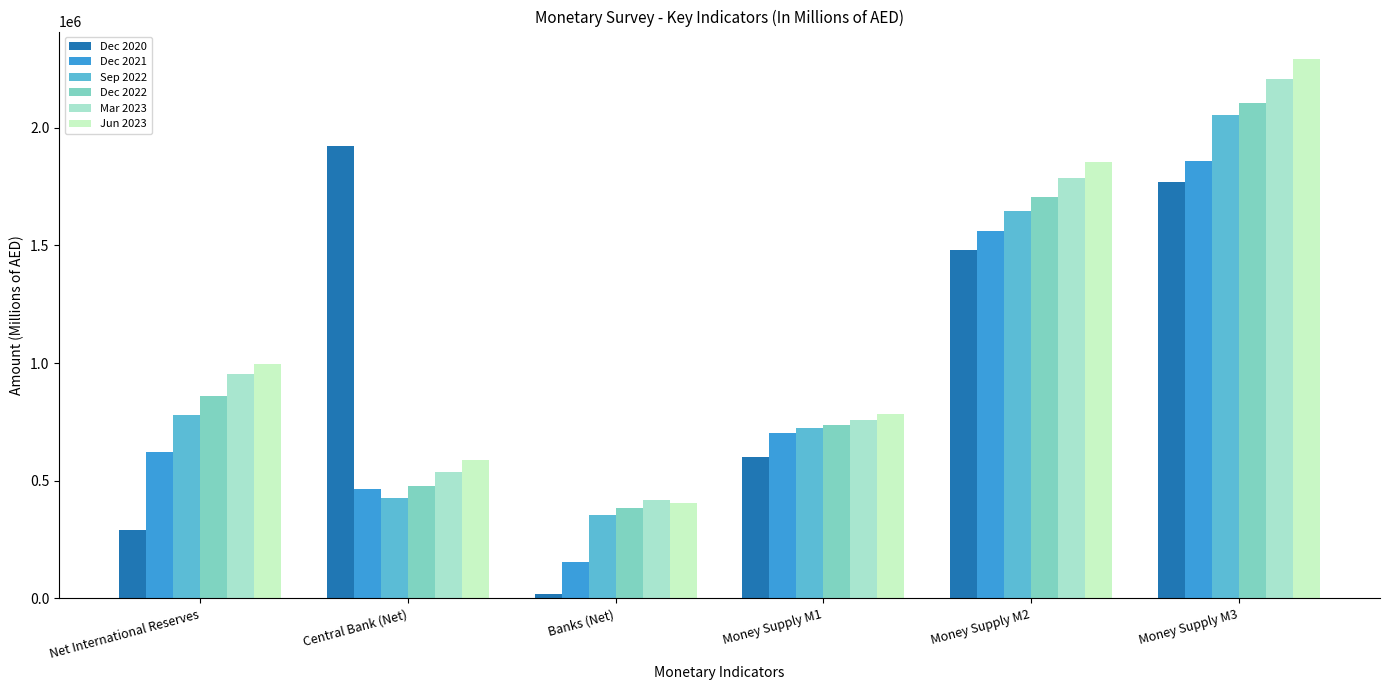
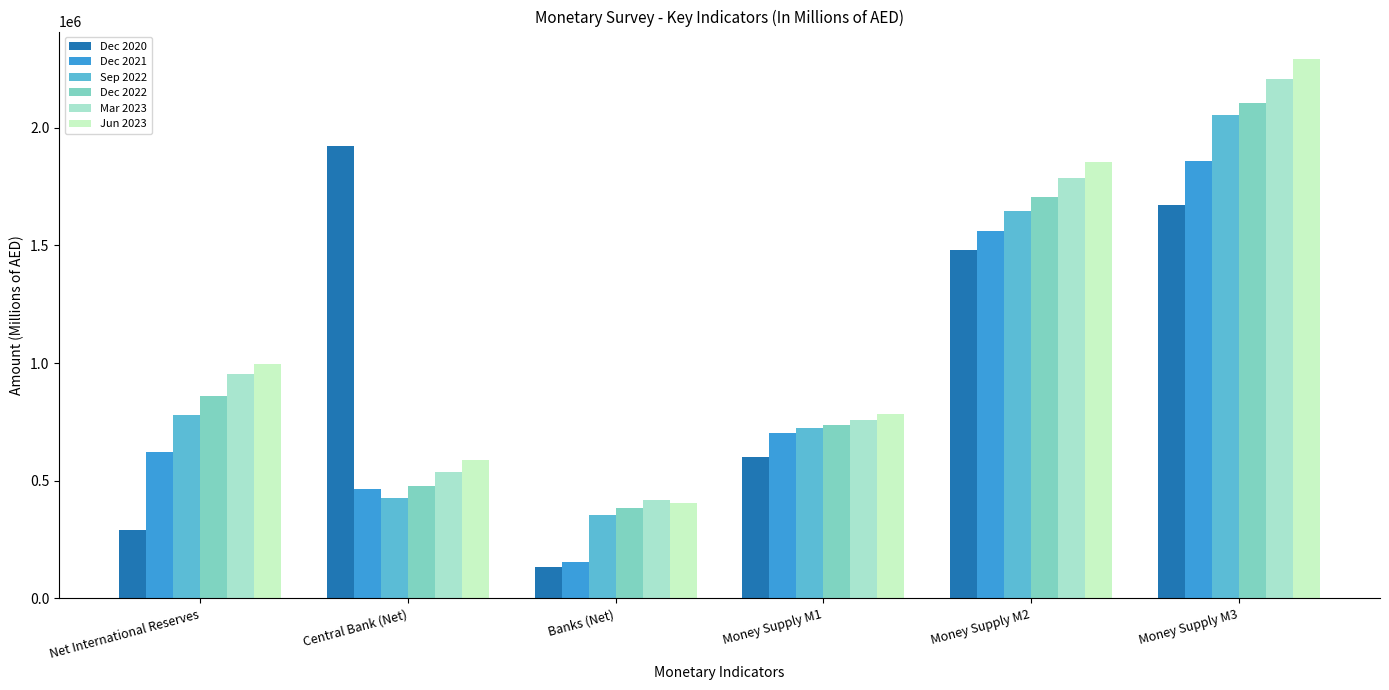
  {
    "Dec 2020": {
      "Net International Reserves": 290000,
      "Central Bank (Net)": 1920000,
-     "Banks (Net)": 20000,
+     "Banks (Net)": 130000,
      "Money Supply M1": 600000,
      "Money Supply M2": 1480000,
-     "Money Supply M3": 1770000
+     "Money Supply M3": 1670000
    }
  }
